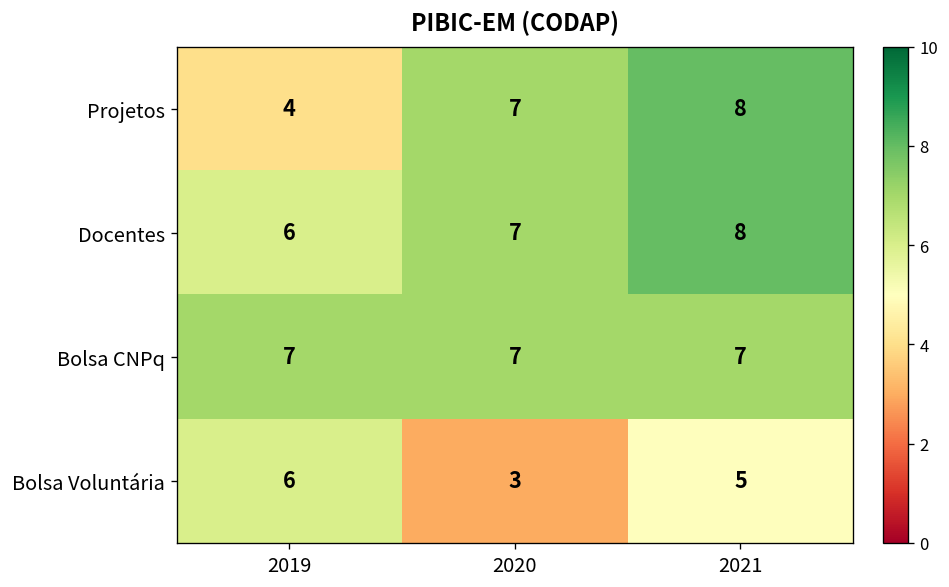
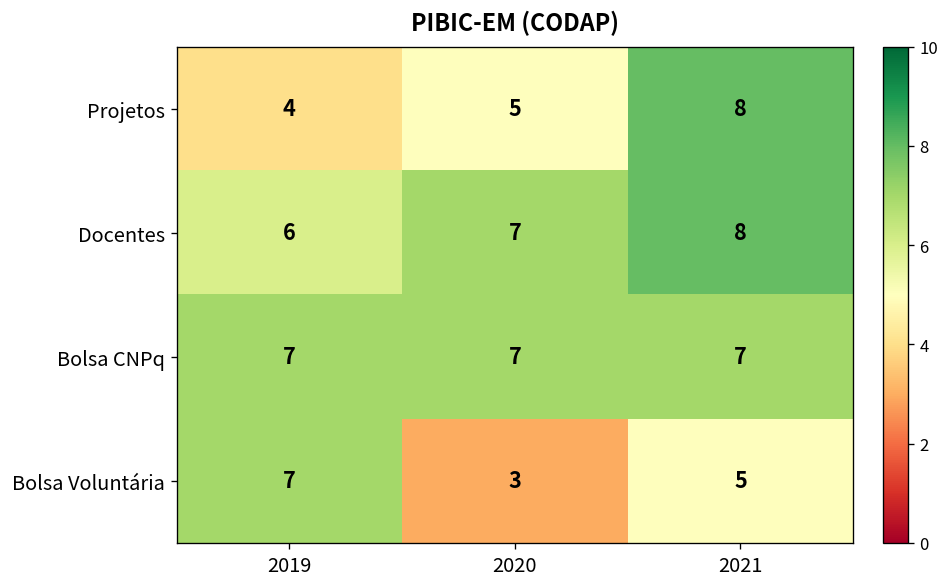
  {
    "Projetos": {
      "2019": 4,
-     "2020": 7,
+     "2020": 5,
      "2021": 8
    },
    "Docentes": {
      "2019": 6,
      "2020": 7,
      "2021": 8
    },
    "Bolsa CNPq": {
      "2019": 7,
      "2020": 7,
      "2021": 7
    },
    "Bolsa Voluntária": {
-     "2019": 6,
+     "2019": 7,
      "2020": 3,
      "2021": 5
    }
  }
